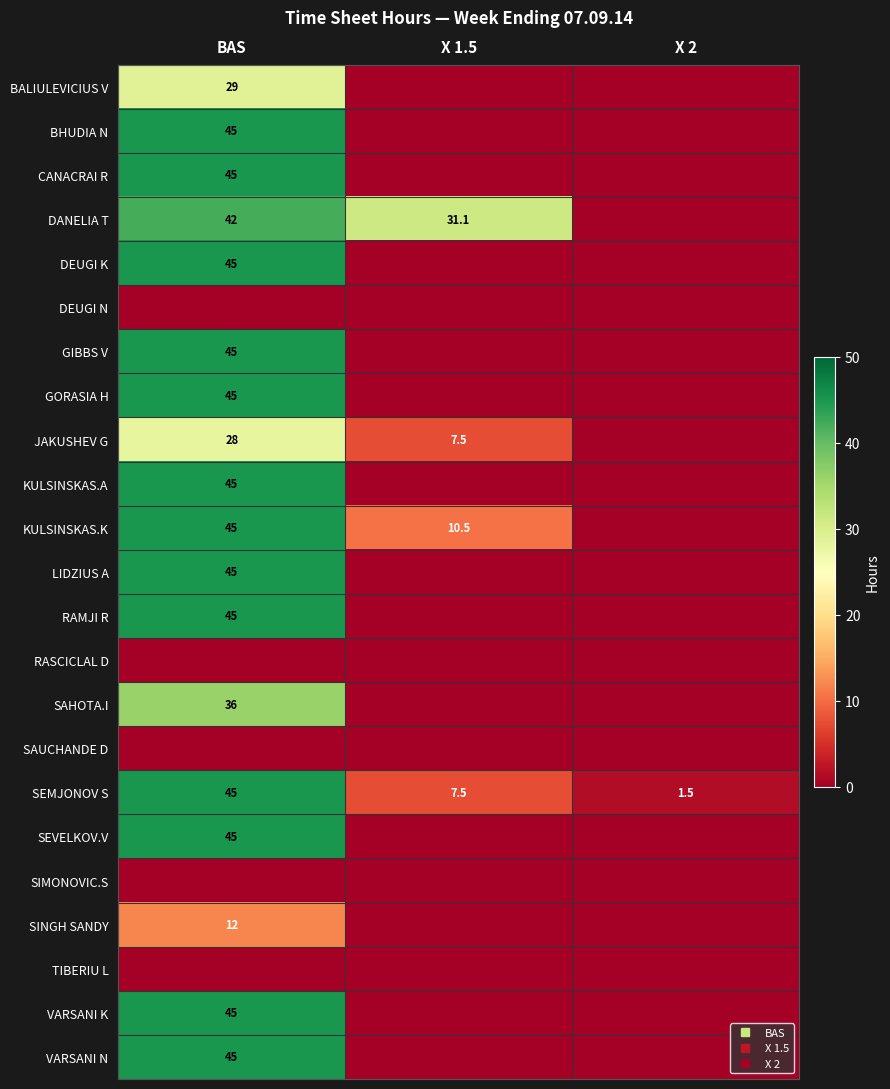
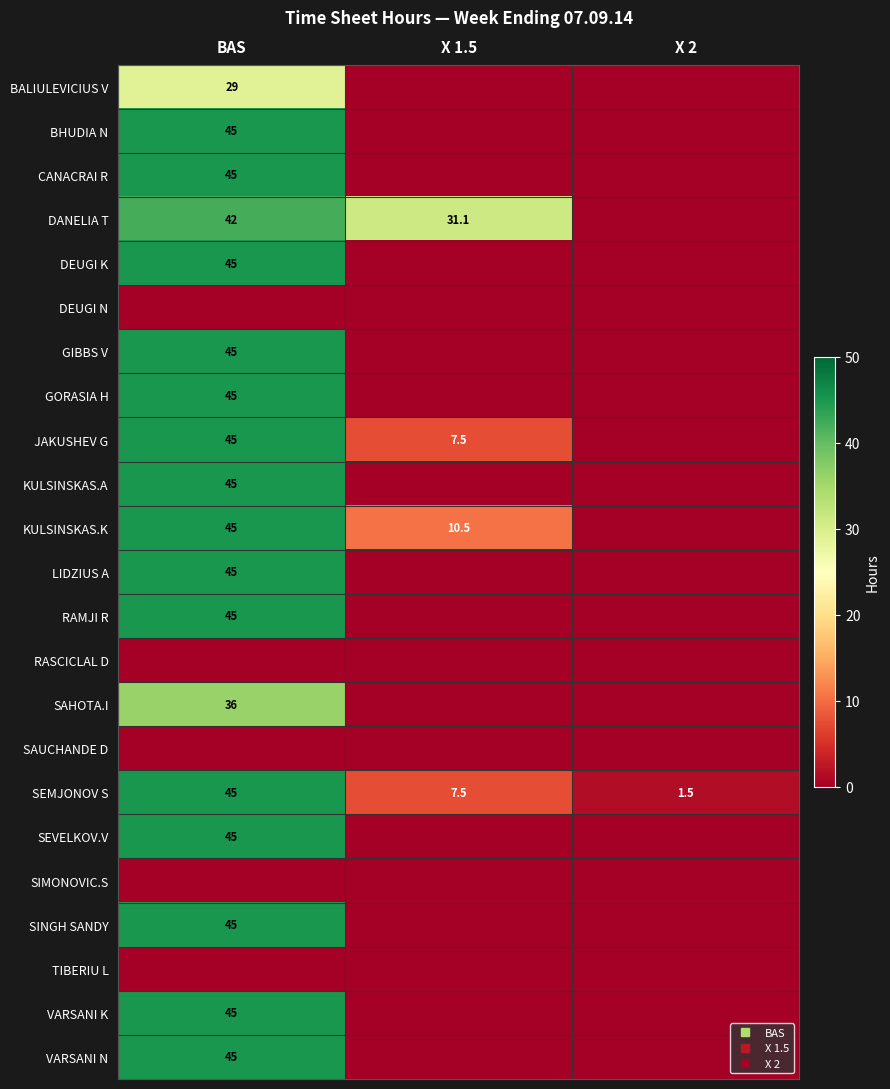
  {
    "BALIULEVICIUS V": {
      "BAS": 29
    },
    "BHUDIA N": {
      "BAS": 45
    },
    "CANACRAI R": {
      "BAS": 45
    },
    "DANELIA T": {
      "BAS": 42,
      "X 1.5": 31.1
    },
    "DEUGI K": {
      "BAS": 45
    },
    "GIBBS V": {
      "BAS": 45
    },
    "GORASIA H": {
      "BAS": 45
    },
    "JAKUSHEV G": {
-     "BAS": 28,
+     "BAS": 45,
      "X 1.5": 7.5
    },
    "KULSINSKAS.A": {
      "BAS": 45
    },
    "KULSINSKAS.K": {
      "BAS": 45,
      "X 1.5": 10.5
    },
    "LIDZIUS A": {
      "BAS": 45
    },
    "RAMJI R": {
      "BAS": 45
    },
    "SAHOTA.I": {
      "BAS": 36
    },
    "SEMJONOV S": {
      "BAS": 45,
      "X 1.5": 7.5,
      "X 2": 1.5
    },
    "SEVELKOV.V": {
      "BAS": 45
    },
    "SINGH SANDY": {
-     "BAS": 12
+     "BAS": 45
    },
    "VARSANI K": {
      "BAS": 45
    },
    "VARSANI N": {
      "BAS": 45
    }
  }
